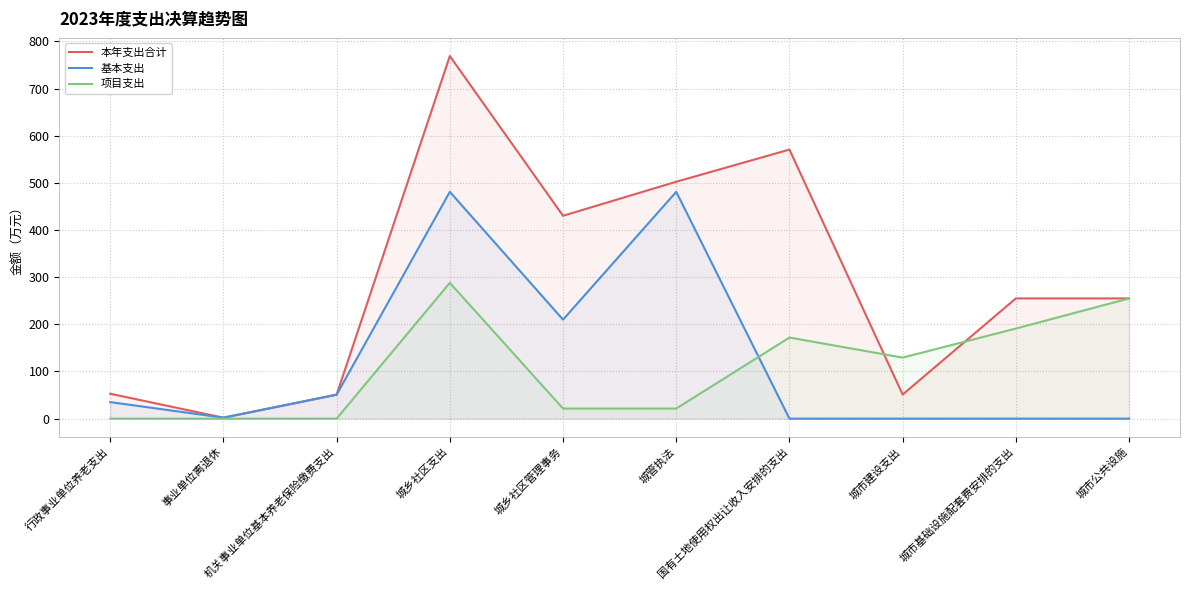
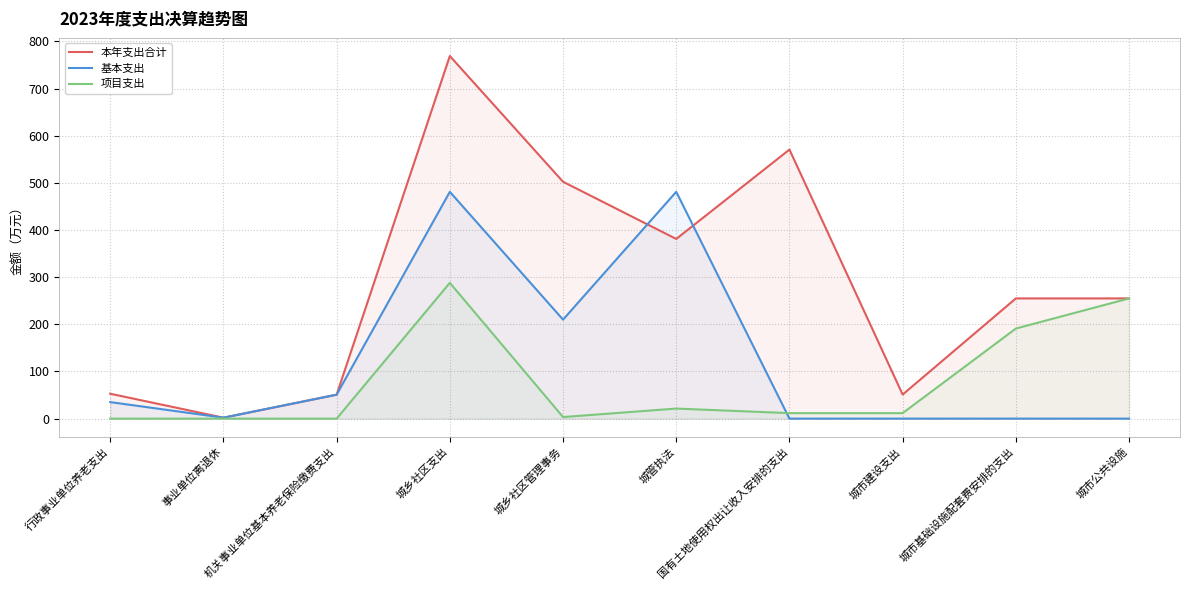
  {
    "本年支出合计": {
      "行政事业单位养老支出": 50,
      "城乡社区支出": 770,
-     "城乡社区管理事务": 430,
-     "城管执法": 500,
+     "城乡社区管理事务": 500,
+     "城管执法": 380,
      "国有土地使用权出让收入安排的支出": 570,
      "城市建设支出": 50,
      "城市基础设施配套费安排的支出": 260
    },
    "基本支出": {
      "行政事业单位养老支出": 40,
      "城乡社区支出": 480,
      "城乡社区管理事务": 210,
      "城管执法": 480,
      "国有土地使用权出让收入安排的支出": 0,
      "城市建设支出": 0,
      "城市基础设施配套费安排的支出": 0,
      "城市公共设施": 0
    },
    "项目支出": {
      "行政事业单位养老支出": 0,
      "机关事业单位基本养老保险缴费支出": 0,
      "城乡社区支出": 290,
-     "城乡社区管理事务": 20,
+     "城乡社区管理事务": 0,
      "城管执法": 20,
-     "国有土地使用权出让收入安排的支出": 170,
-     "城市建设支出": 130,
+     "国有土地使用权出让收入安排的支出": 10,
+     "城市建设支出": 10,
      "城市基础设施配套费安排的支出": 190
    }
  }
